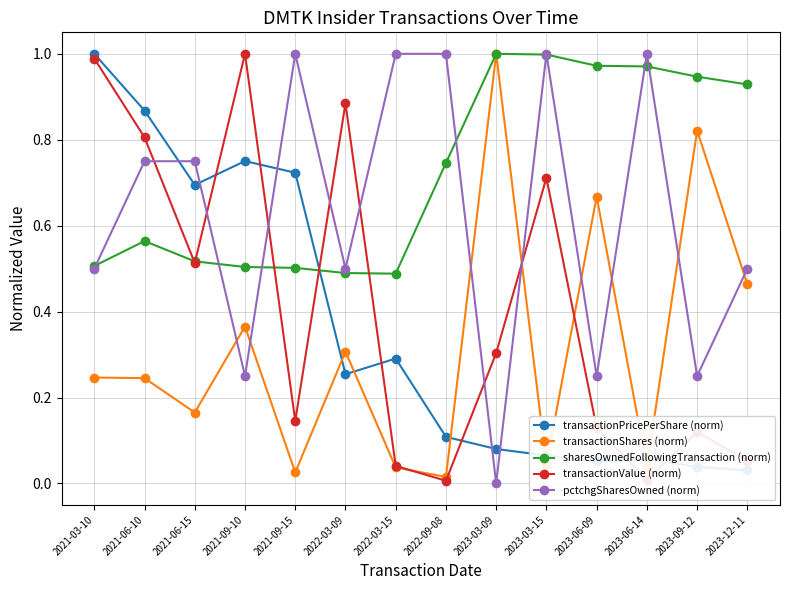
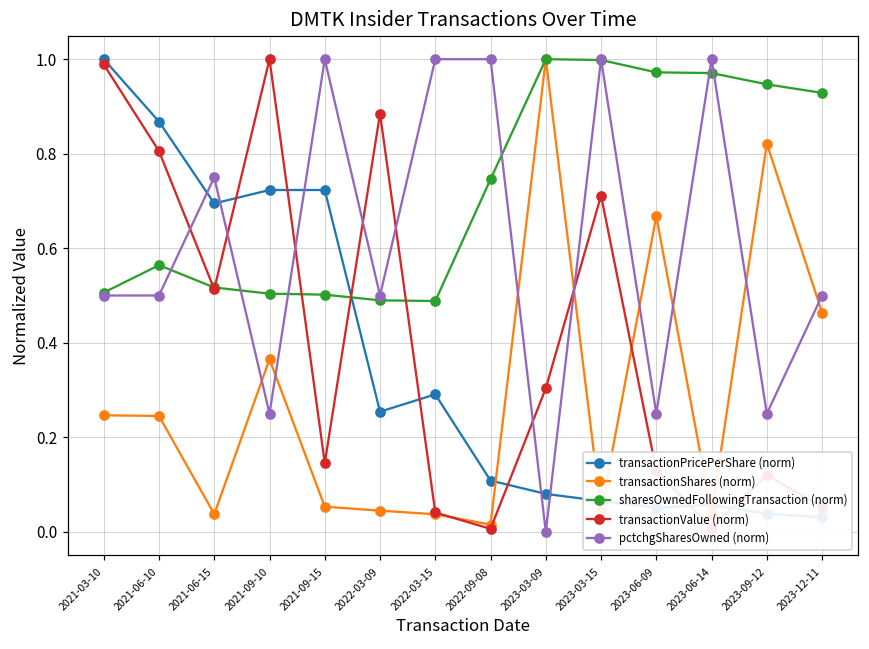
  {
    "transactionPricePerShare (norm)": {
      "2021-03-10": 1.00,
      "2021-06-10": 0.87,
      "2021-06-15": 0.69,
-     "2021-09-10": 0.75,
+     "2021-09-10": 0.72,
      "2021-09-15": 0.72,
      "2022-03-09": 0.25,
      "2022-03-15": 0.29,
      "2022-09-08": 0.11,
      "2023-03-09": 0.08
    },
    "transactionShares (norm)": {
      "2021-03-10": 0.25,
      "2021-06-10": 0.25,
-     "2021-06-15": 0.17,
+     "2021-06-15": 0.04,
      "2021-09-10": 0.37,
-     "2021-09-15": 0.03,
-     "2022-03-09": 0.31,
+     "2021-09-15": 0.05,
+     "2022-03-09": 0.04,
      "2022-09-08": 0.02,
      "2023-06-09": 0.67,
      "2023-09-12": 0.82,
      "2023-12-11": 0.46
    },
    "sharesOwnedFollowingTransaction (norm)": {
      "2021-03-10": 0.51,
      "2021-06-10": 0.56,
      "2021-09-10": 0.50,
      "2021-09-15": 0.50,
      "2022-03-09": 0.49,
      "2022-03-15": 0.49,
      "2022-09-08": 0.75,
      "2023-06-09": 0.97,
      "2023-06-14": 0.97,
      "2023-09-12": 0.95,
      "2023-12-11": 0.93
    },
    "transactionValue (norm)": {
      "2021-03-10": 0.99,
      "2021-06-10": 0.81,
      "2021-09-10": 1.00,
      "2021-09-15": 0.15,
      "2022-03-09": 0.88,
      "2022-09-08": 0.01,
      "2023-03-09": 0.30,
      "2023-03-15": 0.71
    },
    "pctchgSharesOwned (norm)": {
      "2021-03-10": 0.50,
-     "2021-06-10": 0.75,
+     "2021-06-10": 0.50,
      "2021-06-15": 0.75,
      "2021-09-10": 0.25,
      "2021-09-15": 1.00,
      "2022-03-09": 0.50,
      "2022-03-15": 1.00,
      "2022-09-08": 1.00,
      "2023-03-09": 0.00,
      "2023-06-09": 0.25,
      "2023-06-14": 1.00,
      "2023-09-12": 0.25,
      "2023-12-11": 0.50
    }
  }
